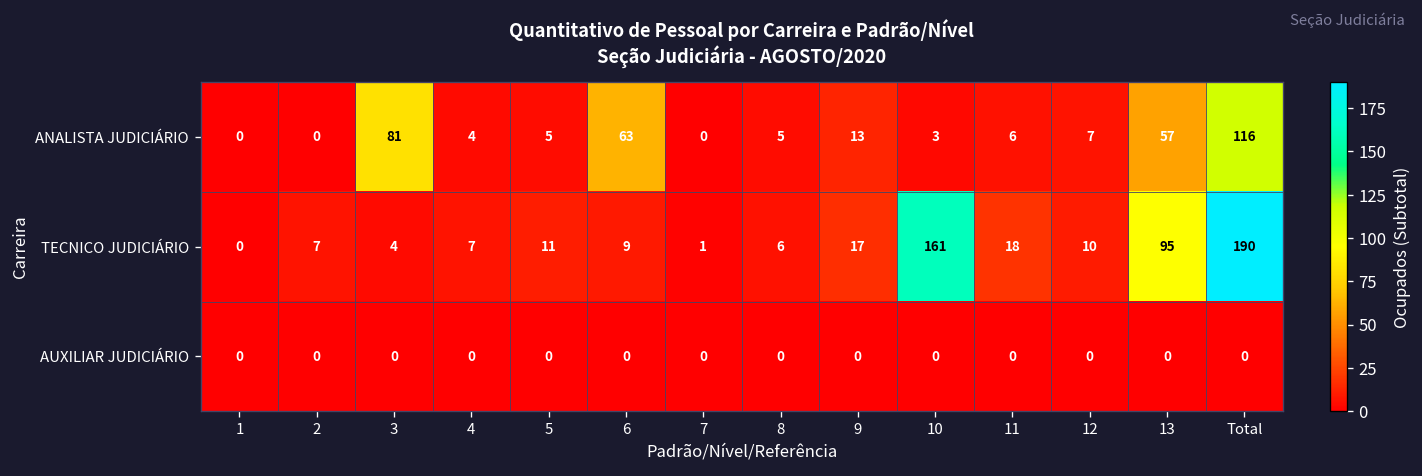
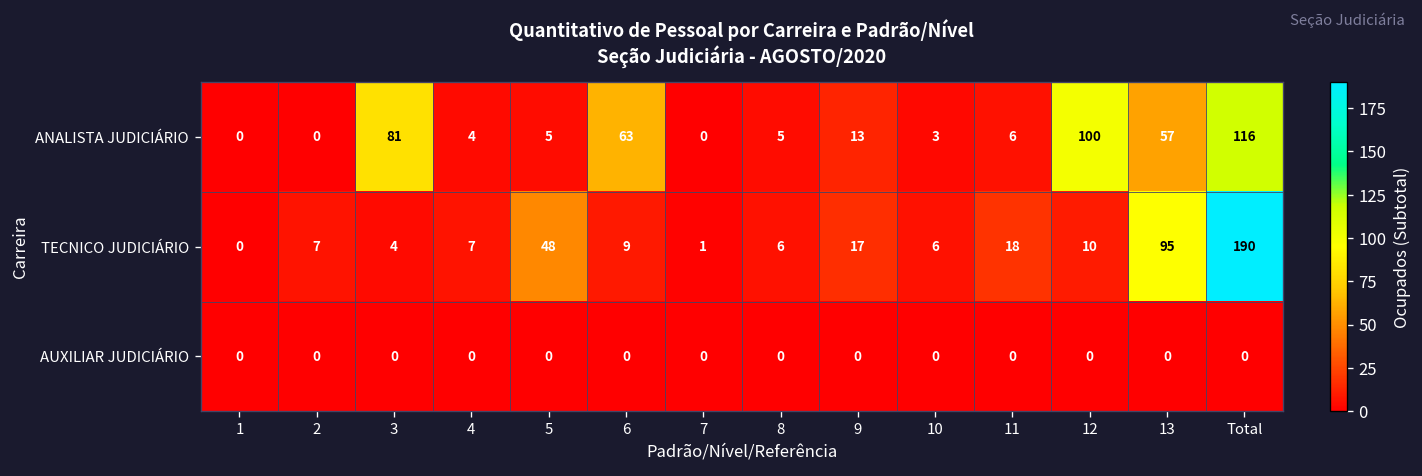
  {
    "ANALISTA JUDICIÁRIO": {
      "1": 0,
      "2": 0,
      "3": 81,
      "4": 4,
      "5": 5,
      "6": 63,
      "7": 0,
      "8": 5,
      "9": 13,
      "10": 3,
      "11": 6,
-     "12": 7,
+     "12": 100,
      "13": 57,
      "Total": 116
    },
    "TECNICO JUDICIÁRIO": {
      "1": 0,
      "2": 7,
      "3": 4,
      "4": 7,
-     "5": 11,
+     "5": 48,
      "6": 9,
      "7": 1,
      "8": 6,
      "9": 17,
-     "10": 161,
+     "10": 6,
      "11": 18,
      "12": 10,
      "13": 95,
      "Total": 190
    },
    "AUXILIAR JUDICIÁRIO": {
      "1": 0,
      "2": 0,
      "3": 0,
      "4": 0,
      "5": 0,
      "6": 0,
      "7": 0,
      "8": 0,
      "9": 0,
      "10": 0,
      "11": 0,
      "12": 0,
      "13": 0,
      "Total": 0
    }
  }
